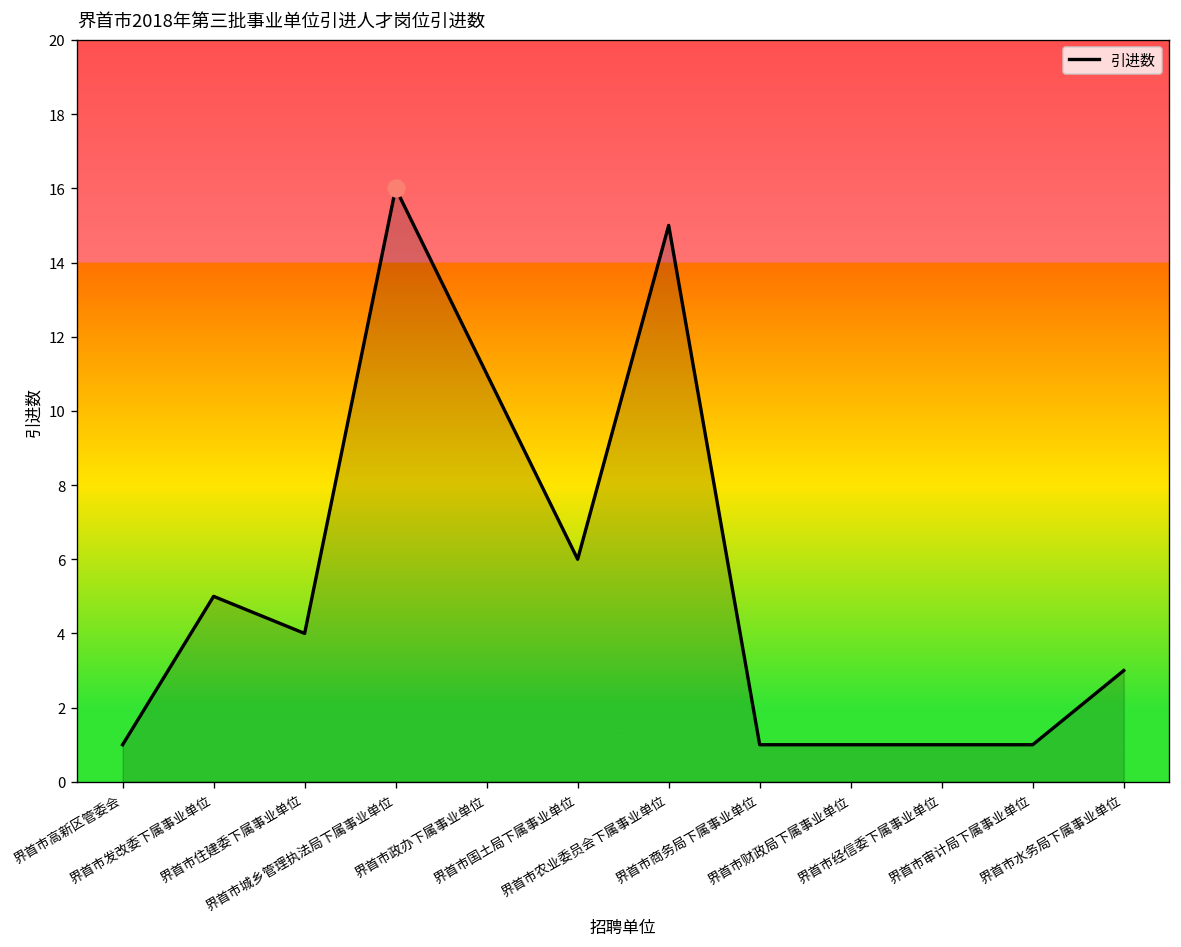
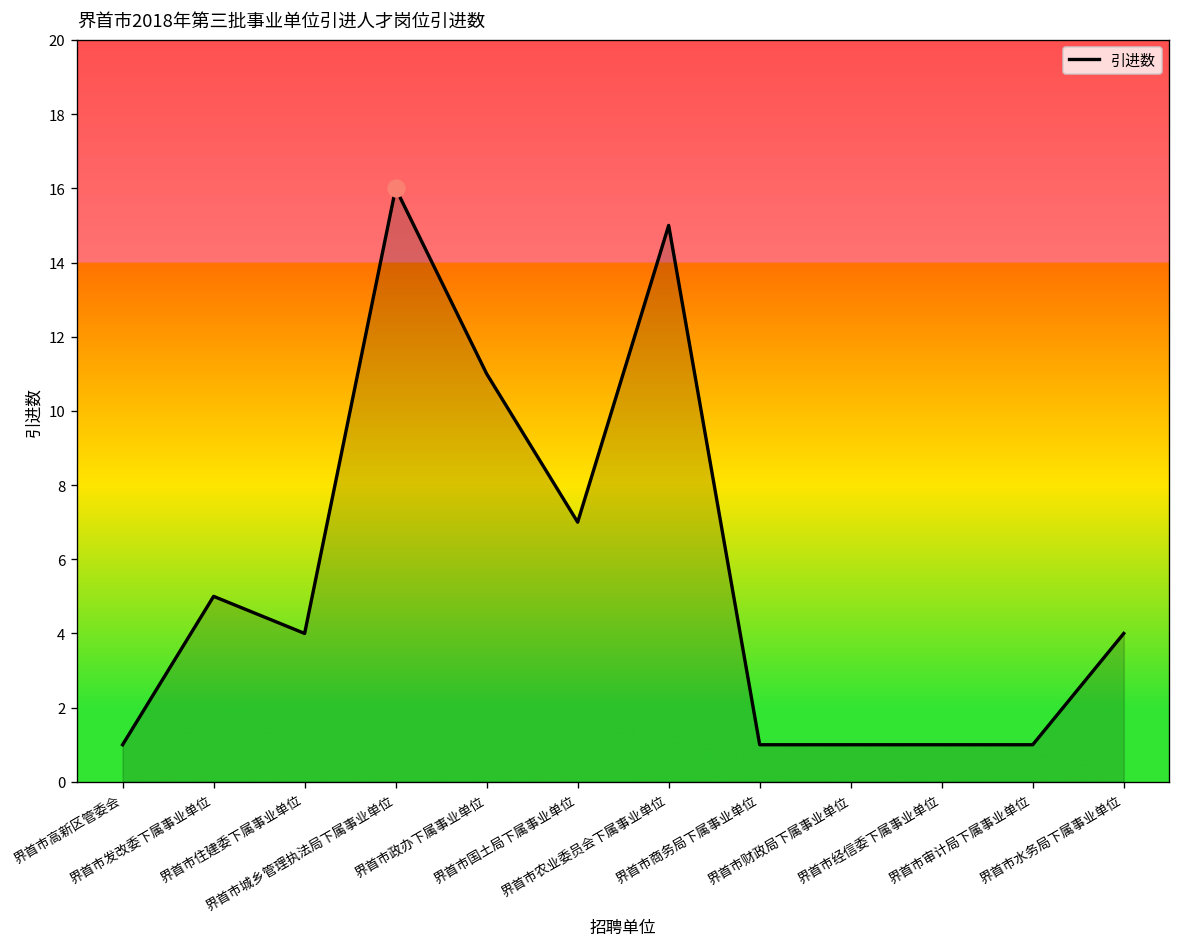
  {
    "引进数": {
      "界首市高新区管委会": 1,
      "界首市发改委下属事业单位": 5,
      "界首市住建委下属事业单位": 4,
      "界首市政办下属事业单位": 11,
-     "界首市国土局下属事业单位": 6,
+     "界首市国土局下属事业单位": 7,
      "界首市农业委员会下属事业单位": 15,
      "界首市商务局下属事业单位": 1,
      "界首市财政局下属事业单位": 1,
      "界首市经信委下属事业单位": 1,
      "界首市审计局下属事业单位": 1,
-     "界首市水务局下属事业单位": 3
+     "界首市水务局下属事业单位": 4
    }
  }
